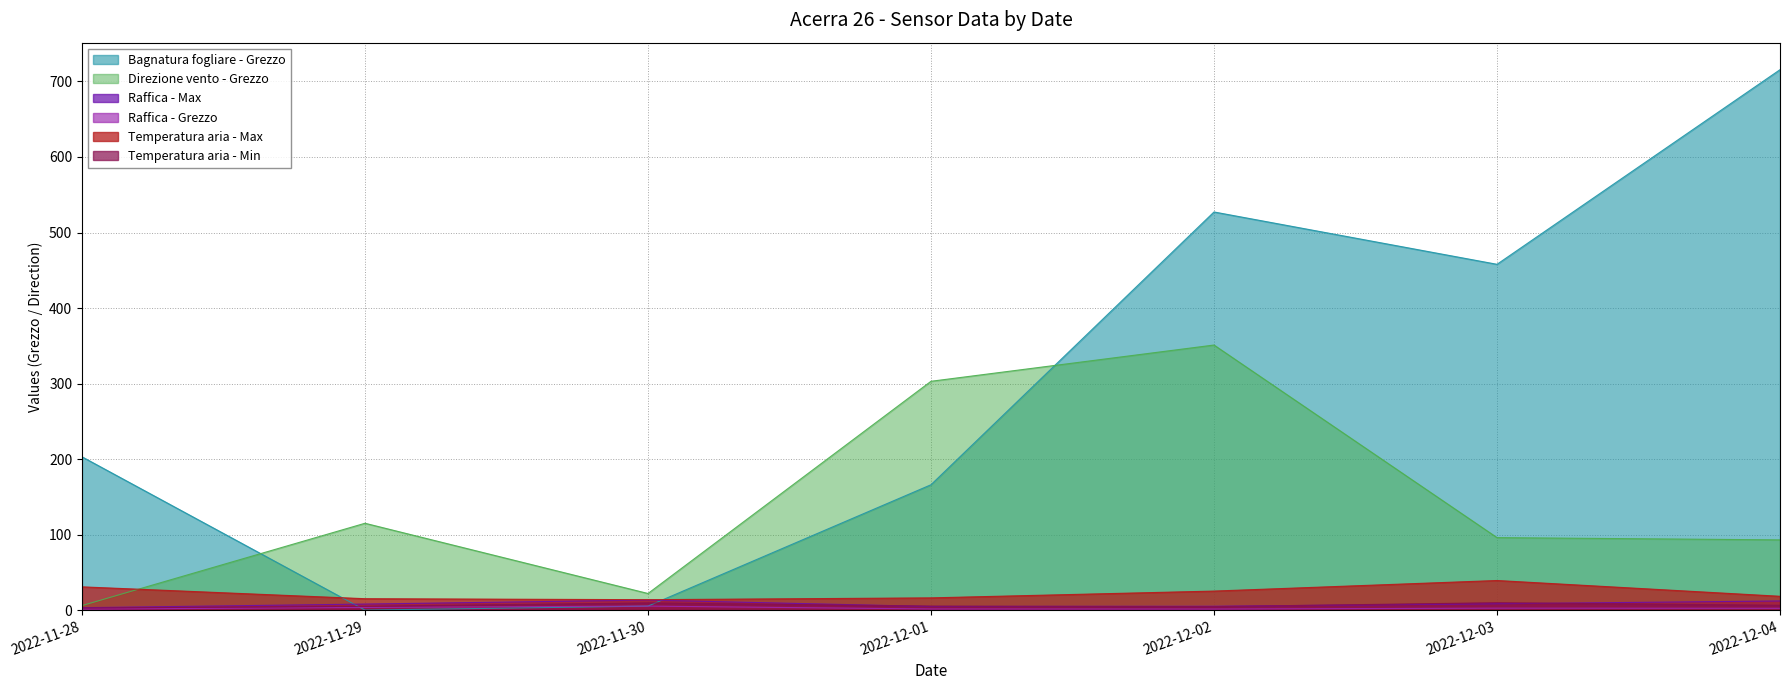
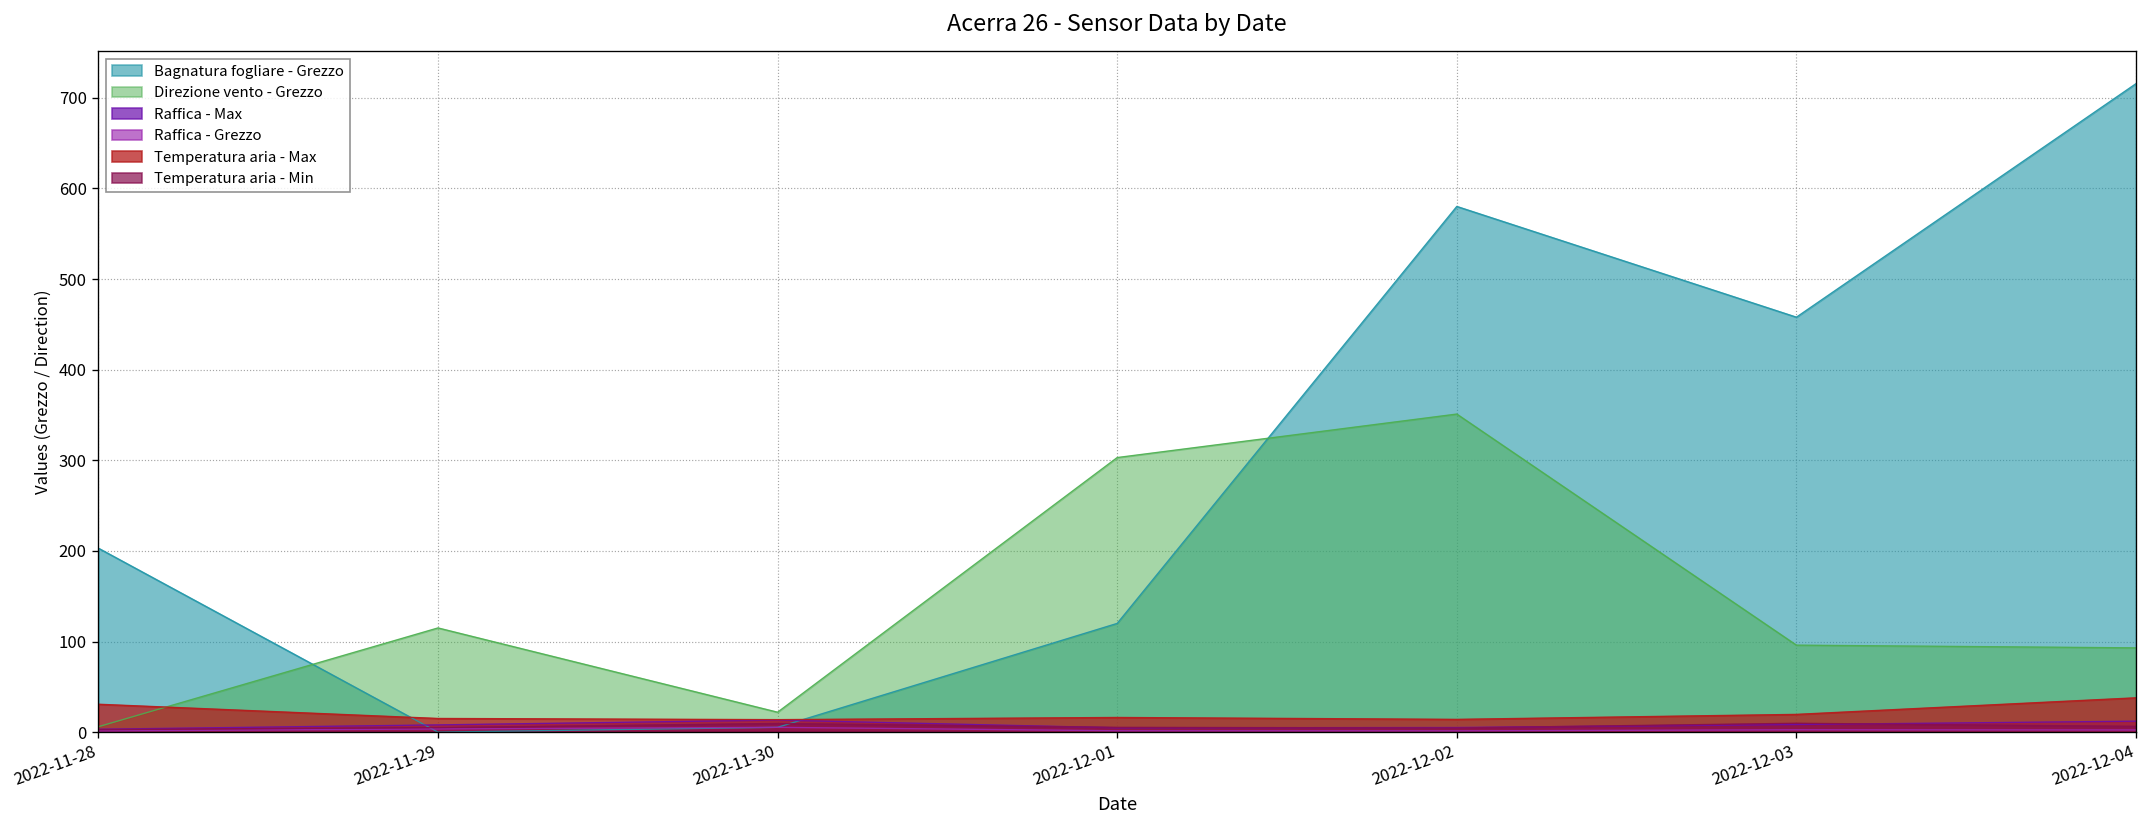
  {
    "Bagnatura fogliare - Grezzo": {
      "2022-11-28": 200,
      "2022-11-29": 0,
-     "2022-12-01": 170,
-     "2022-12-02": 530,
+     "2022-12-01": 120,
+     "2022-12-02": 580,
      "2022-12-03": 460,
      "2022-12-04": 720
    },
    "Direzione vento - Grezzo": {
      "2022-11-29": 120,
      "2022-11-30": 20,
      "2022-12-01": 300,
      "2022-12-02": 350,
      "2022-12-03": 100,
      "2022-12-04": 90
    },
    "Temperatura aria - Max": {
      "2022-11-28": 30,
      "2022-11-29": 20,
      "2022-12-01": 20,
-     "2022-12-02": 30,
-     "2022-12-03": 40,
-     "2022-12-04": 20
+     "2022-12-02": 10,
+     "2022-12-03": 20,
+     "2022-12-04": 40
    },
    "Temperatura aria - Min": {
      "2022-11-30": 10,
      "2022-12-04": 10
    }
  }
